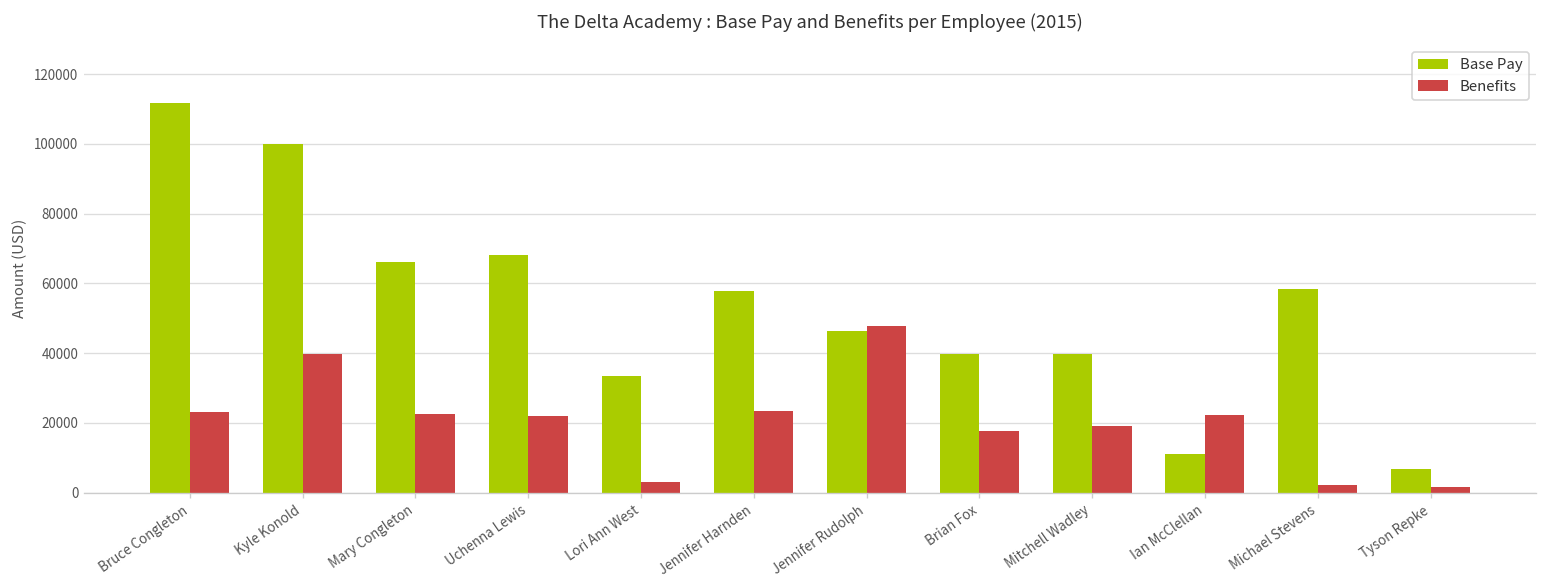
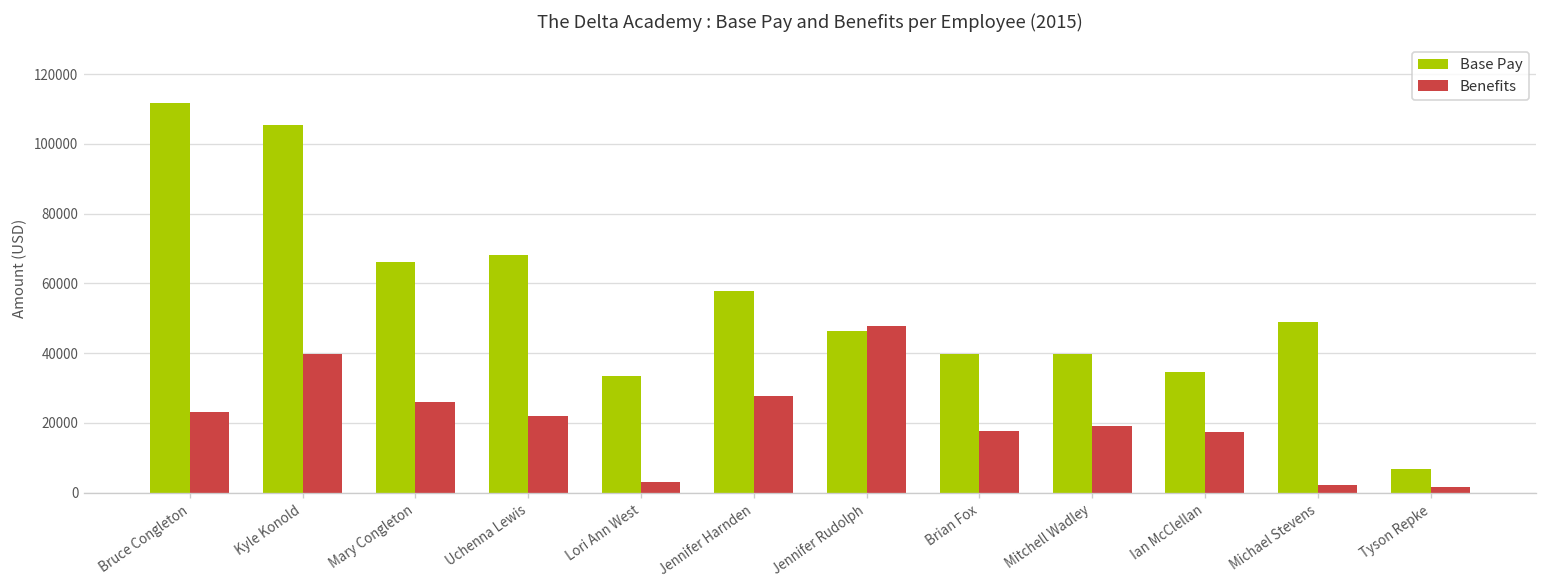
  {
    "Base Pay": {
      "Bruce Congleton": 112000,
-     "Kyle Konold": 100000,
+     "Kyle Konold": 105000,
      "Mary Congleton": 66000,
      "Uchenna Lewis": 68000,
      "Lori Ann West": 33000,
      "Jennifer Harnden": 58000,
      "Jennifer Rudolph": 46000,
      "Brian Fox": 40000,
      "Mitchell Wadley": 40000,
-     "Ian McClellan": 11000,
-     "Michael Stevens": 58000,
+     "Ian McClellan": 35000,
+     "Michael Stevens": 49000,
      "Tyson Repke": 7000
    },
    "Benefits": {
      "Bruce Congleton": 23000,
      "Kyle Konold": 40000,
-     "Mary Congleton": 22000,
+     "Mary Congleton": 26000,
      "Uchenna Lewis": 22000,
      "Lori Ann West": 3000,
-     "Jennifer Harnden": 23000,
+     "Jennifer Harnden": 28000,
      "Jennifer Rudolph": 48000,
      "Brian Fox": 18000,
      "Mitchell Wadley": 19000,
-     "Ian McClellan": 22000,
+     "Ian McClellan": 17000,
      "Michael Stevens": 2000,
      "Tyson Repke": 2000
    }
  }
